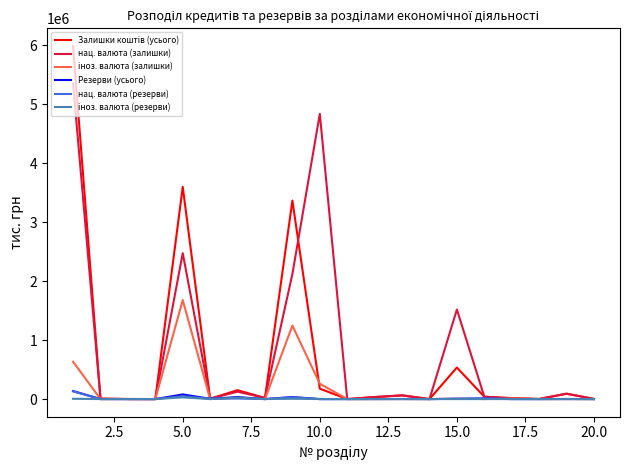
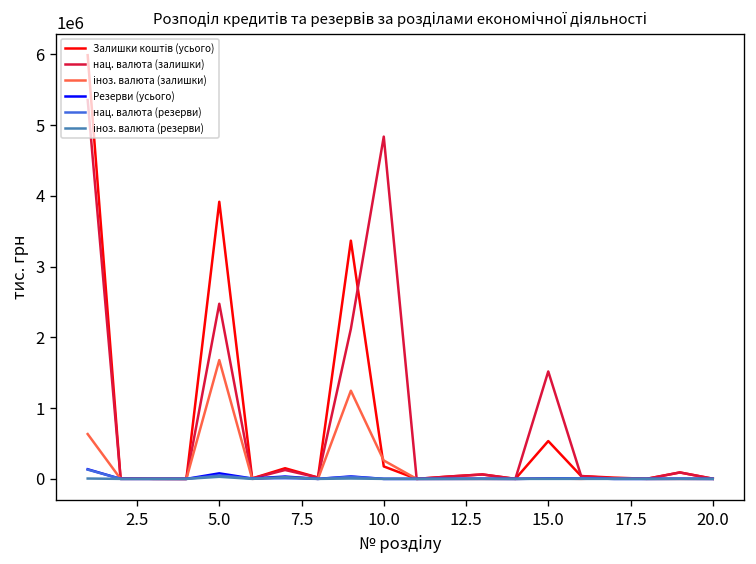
  {
    "Залишки коштів (усього)": {
-     "5.0": 3600000,
+     "5.0": 3900000,
      "10.0": 200000,
      "15.0": 500000
    },
    "нац. валюта (залишки)": {
      "5.0": 2500000,
      "10.0": 4800000,
      "15.0": 1500000
    },
    "іноз. валюта (залишки)": {
      "5.0": 1700000,
      "10.0": 300000
    }
  }
